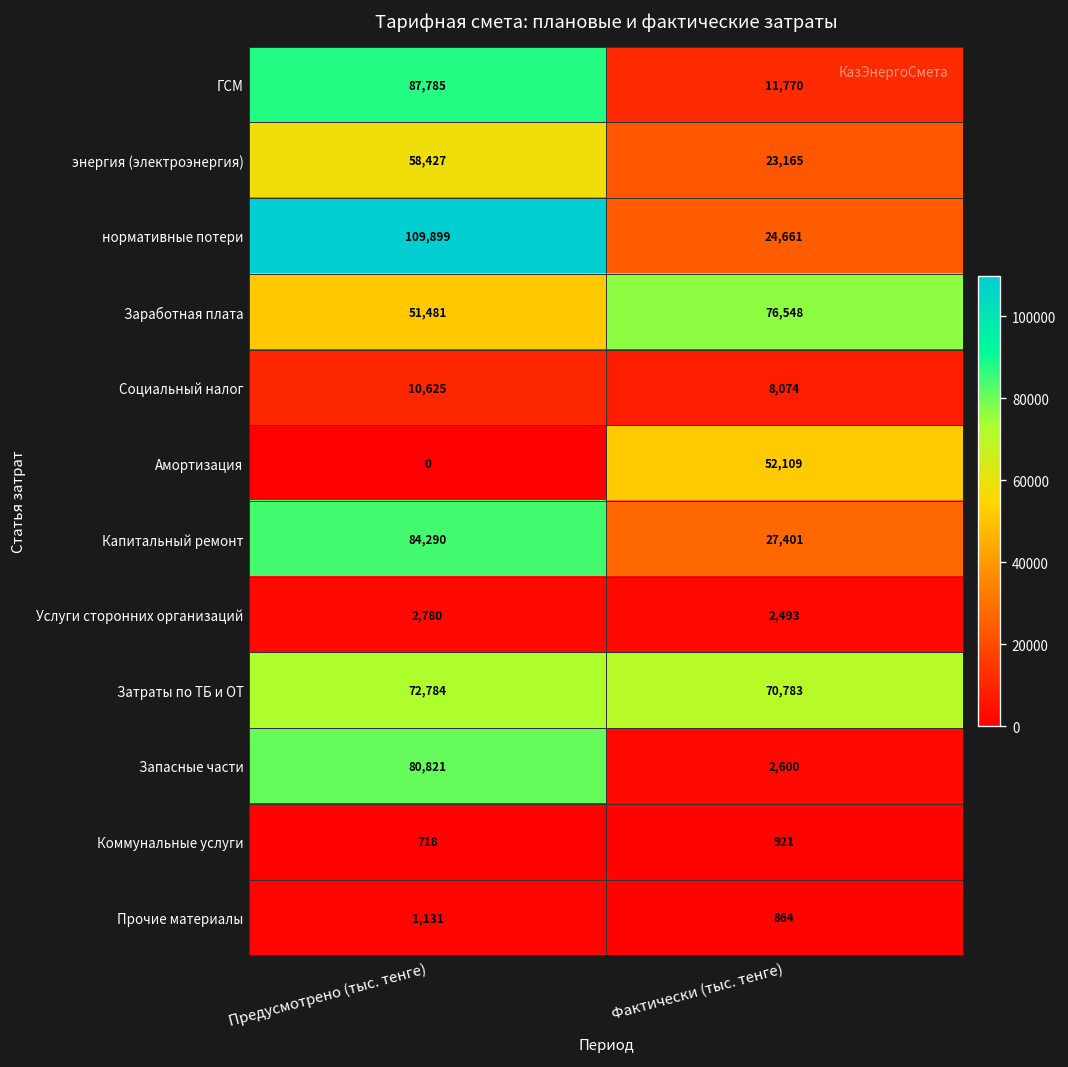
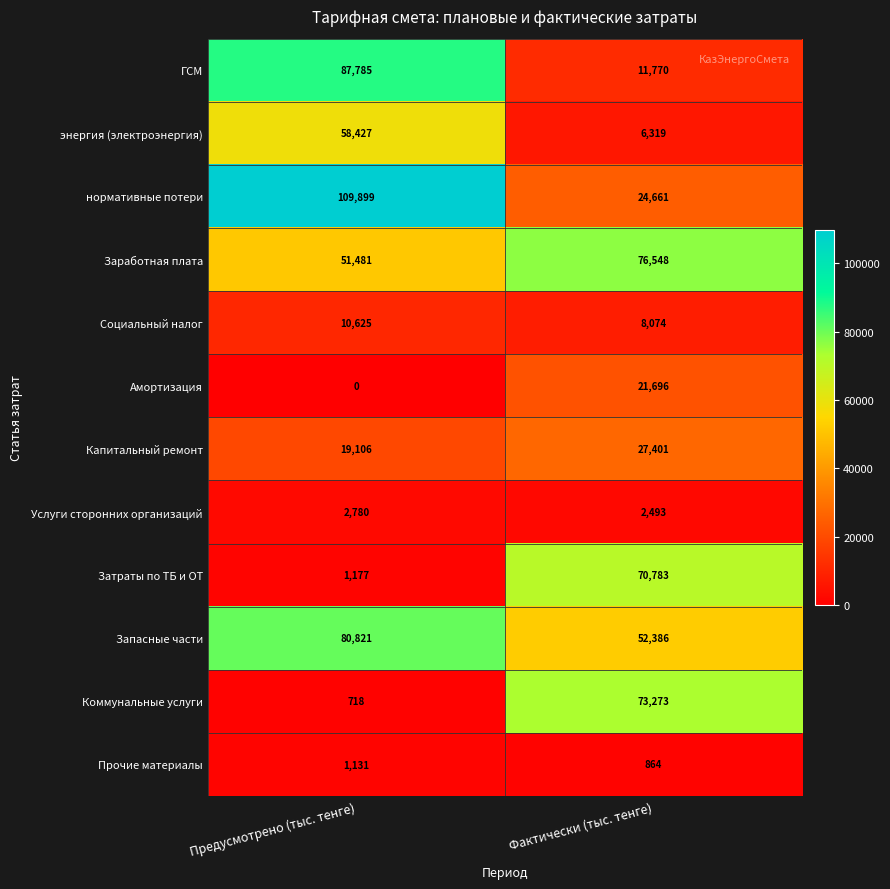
  {
    "ГСМ": {
      "Предусмотрено (тыс. тенге)": "87,785"
    },
    "энергия (электроэнергия)": {
      "Предусмотрено (тыс. тенге)": "58,427",
-     "Фактически (тыс. тенге)": "23,165"
+     "Фактически (тыс. тенге)": "6,319"
    },
    "нормативные потери": {
      "Предусмотрено (тыс. тенге)": "109,899",
      "Фактически (тыс. тенге)": "24,661"
    },
    "Заработная плата": {
      "Предусмотрено (тыс. тенге)": "51,481",
      "Фактически (тыс. тенге)": "76,548"
    },
    "Социальный налог": {
      "Предусмотрено (тыс. тенге)": "10,625",
      "Фактически (тыс. тенге)": "8,074"
    },
    "Амортизация": {
      "Предусмотрено (тыс. тенге)": "0",
-     "Фактически (тыс. тенге)": "52,109"
+     "Фактически (тыс. тенге)": "21,696"
    },
    "Капитальный ремонт": {
-     "Предусмотрено (тыс. тенге)": "84,290",
+     "Предусмотрено (тыс. тенге)": "19,106",
      "Фактически (тыс. тенге)": "27,401"
    },
    "Услуги сторонних организаций": {
      "Предусмотрено (тыс. тенге)": "2,780",
      "Фактически (тыс. тенге)": "2,493"
    },
    "Затраты по ТБ и ОТ": {
-     "Предусмотрено (тыс. тенге)": "72,784",
+     "Предусмотрено (тыс. тенге)": "1,177",
      "Фактически (тыс. тенге)": "70,783"
    },
    "Запасные части": {
      "Предусмотрено (тыс. тенге)": "80,821",
-     "Фактически (тыс. тенге)": "2,600"
+     "Фактически (тыс. тенге)": "52,386"
    },
    "Коммунальные услуги": {
      "Предусмотрено (тыс. тенге)": "718",
-     "Фактически (тыс. тенге)": "921"
+     "Фактически (тыс. тенге)": "73,273"
    },
    "Прочие материалы": {
      "Предусмотрено (тыс. тенге)": "1,131",
      "Фактически (тыс. тенге)": "864"
    }
  }
